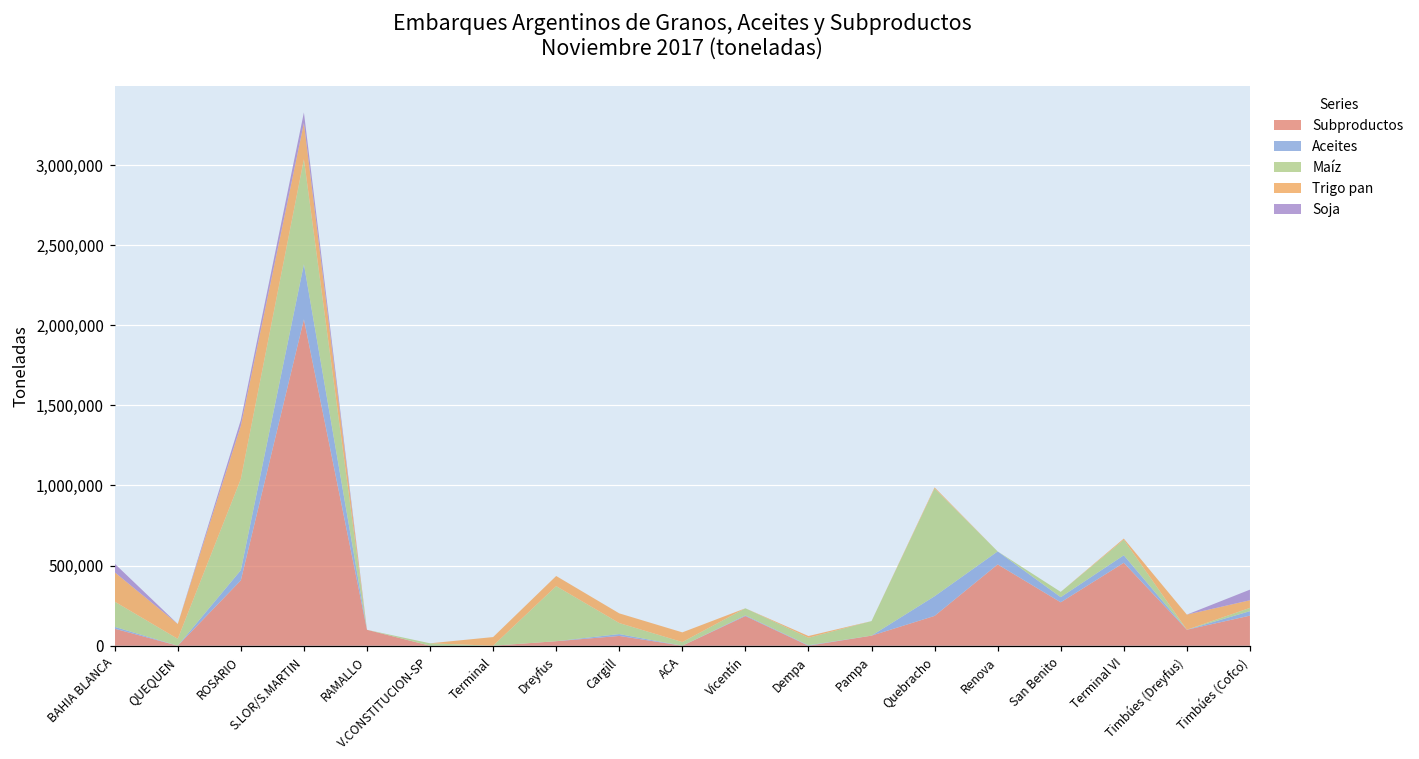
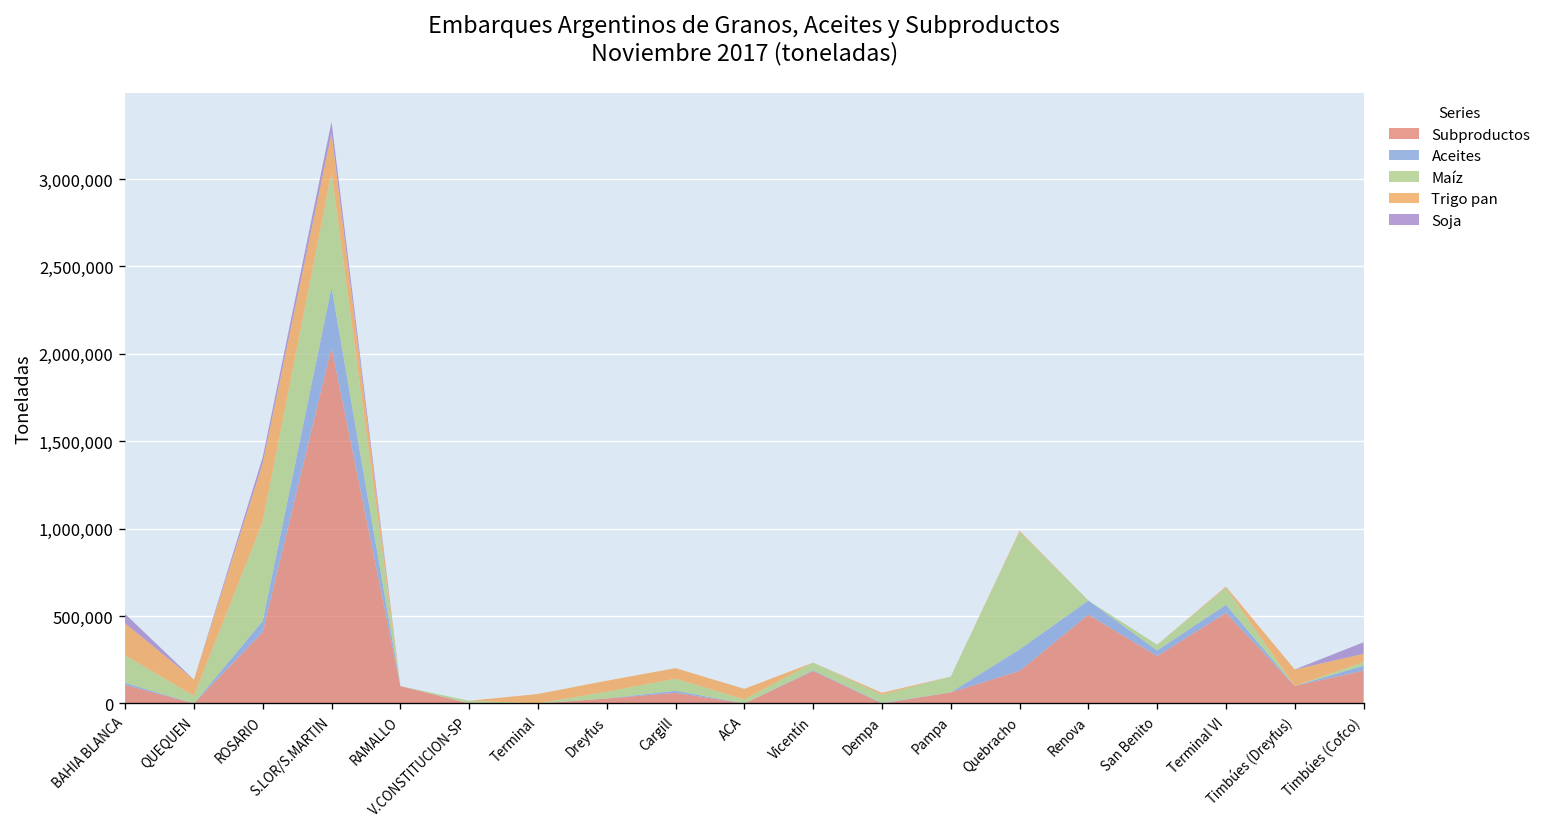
  {
    "Maíz": {
      "BAHIA BLANCA": "160,000",
      "QUEQUEN": "40,000",
      "ROSARIO": "570,000",
      "S.LOR/S.MARTIN": "660,000",
-     "Dreyfus": "340,000",
+     "Dreyfus": "40,000",
      "Cargill": "70,000",
      "ACA": "20,000",
      "Timbúes (Cofco)": "20,000"
    }
  }
